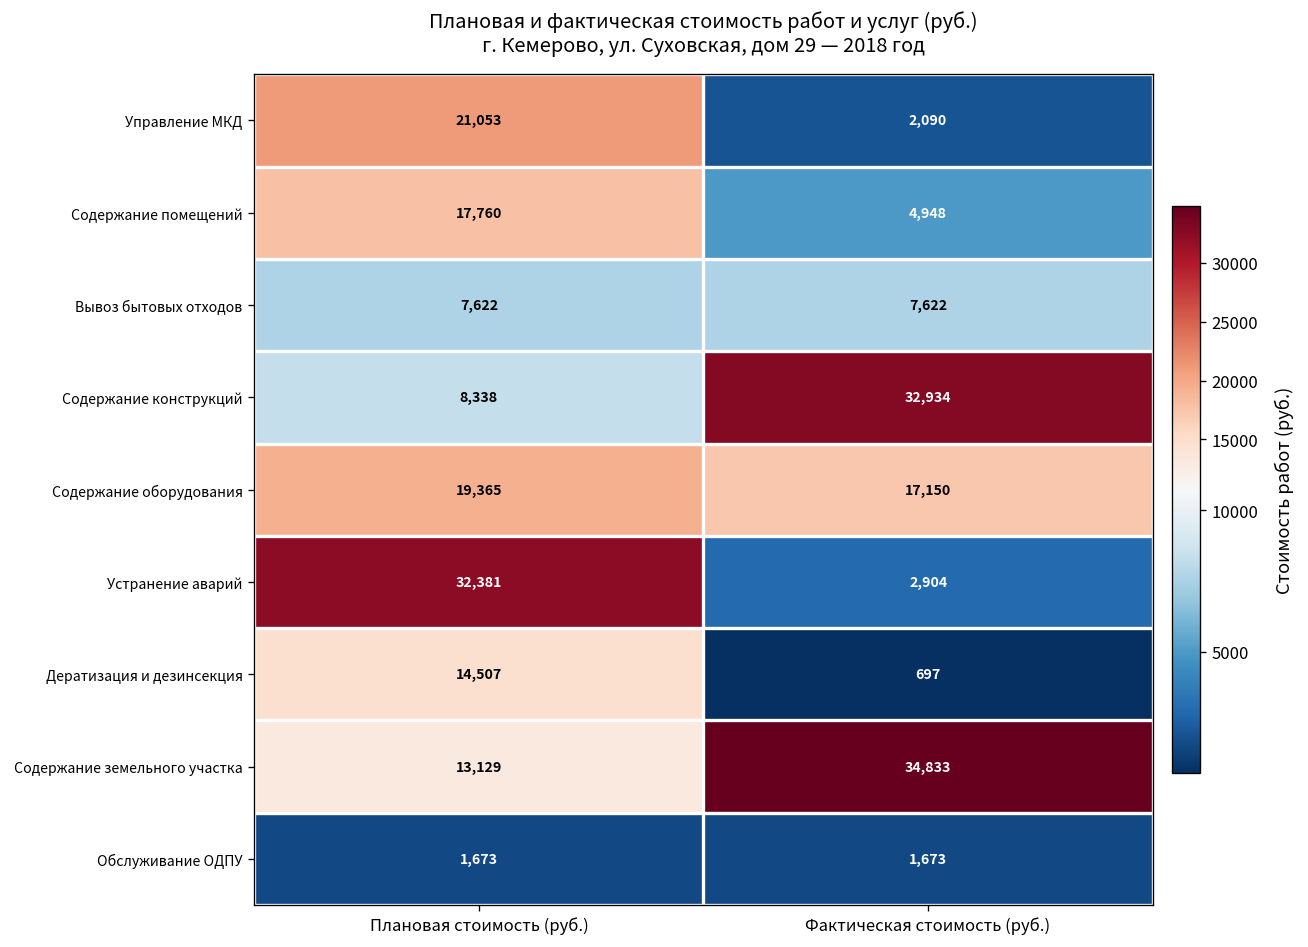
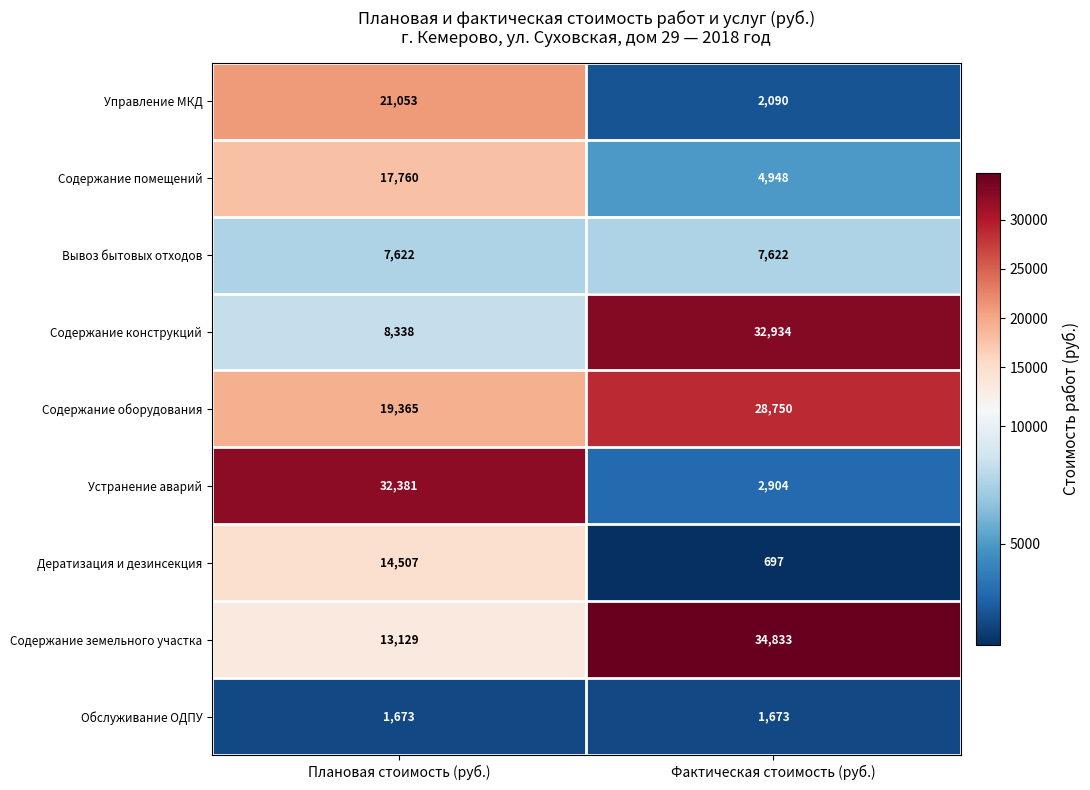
  {
    "Управление МКД": {
      "Плановая стоимость (руб.)": "21,053",
      "Фактическая стоимость (руб.)": "2,090"
    },
    "Содержание помещений": {
      "Плановая стоимость (руб.)": "17,760",
      "Фактическая стоимость (руб.)": "4,948"
    },
    "Вывоз бытовых отходов": {
      "Плановая стоимость (руб.)": "7,622",
      "Фактическая стоимость (руб.)": "7,622"
    },
    "Содержание конструкций": {
      "Плановая стоимость (руб.)": "8,338",
      "Фактическая стоимость (руб.)": "32,934"
    },
    "Содержание оборудования": {
      "Плановая стоимость (руб.)": "19,365",
-     "Фактическая стоимость (руб.)": "17,150"
+     "Фактическая стоимость (руб.)": "28,750"
    },
    "Устранение аварий": {
      "Плановая стоимость (руб.)": "32,381",
      "Фактическая стоимость (руб.)": "2,904"
    },
    "Дератизация и дезинсекция": {
      "Плановая стоимость (руб.)": "14,507",
      "Фактическая стоимость (руб.)": "697"
    },
    "Содержание земельного участка": {
      "Плановая стоимость (руб.)": "13,129",
      "Фактическая стоимость (руб.)": "34,833"
    },
    "Обслуживание ОДПУ": {
      "Плановая стоимость (руб.)": "1,673",
      "Фактическая стоимость (руб.)": "1,673"
    }
  }
